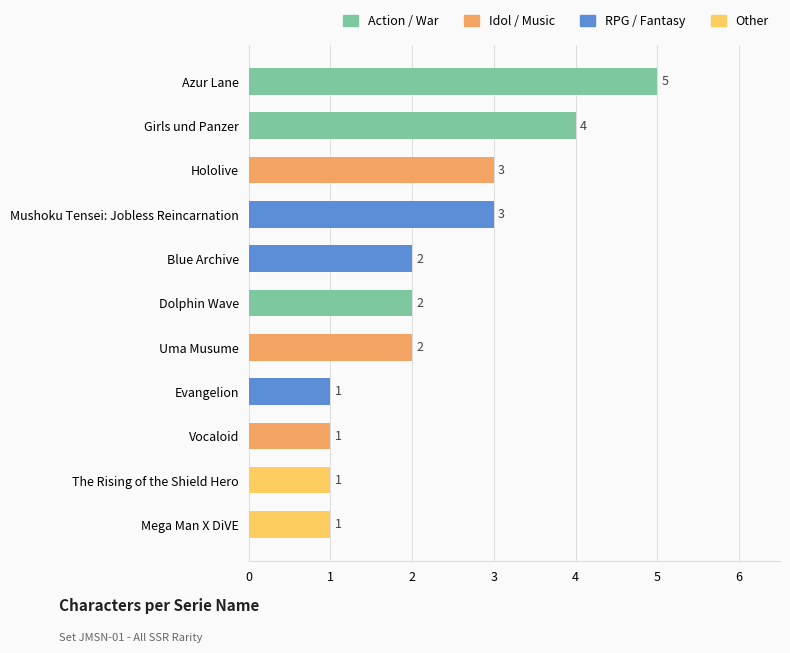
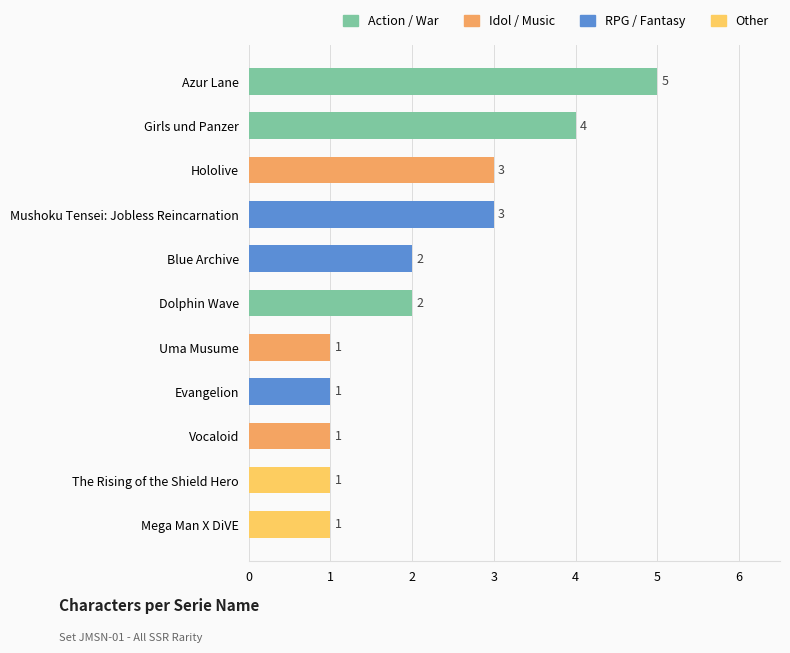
  {
    "Azur Lane": 5,
    "Girls und Panzer": 4,
    "Hololive": 3,
    "Mushoku Tensei: Jobless Reincarnation": 3,
    "Blue Archive": 2,
    "Dolphin Wave": 2,
-   "Uma Musume": 2,
+   "Uma Musume": 1,
    "Evangelion": 1,
    "Vocaloid": 1,
    "The Rising of the Shield Hero": 1,
    "Mega Man X DiVE": 1
  }
